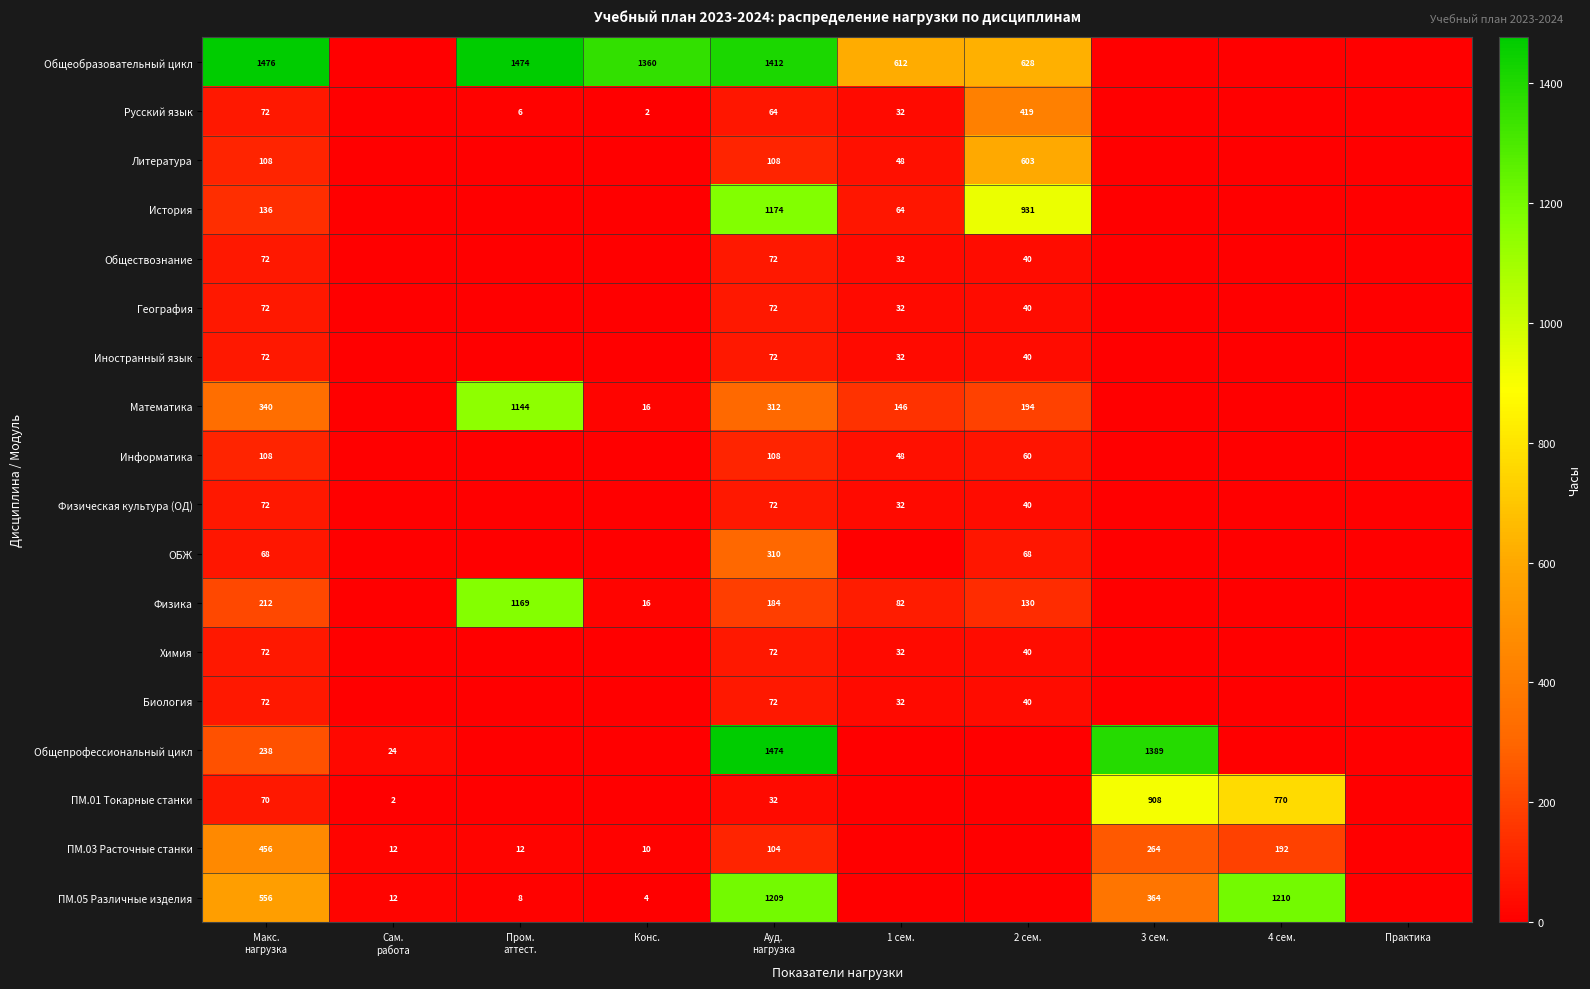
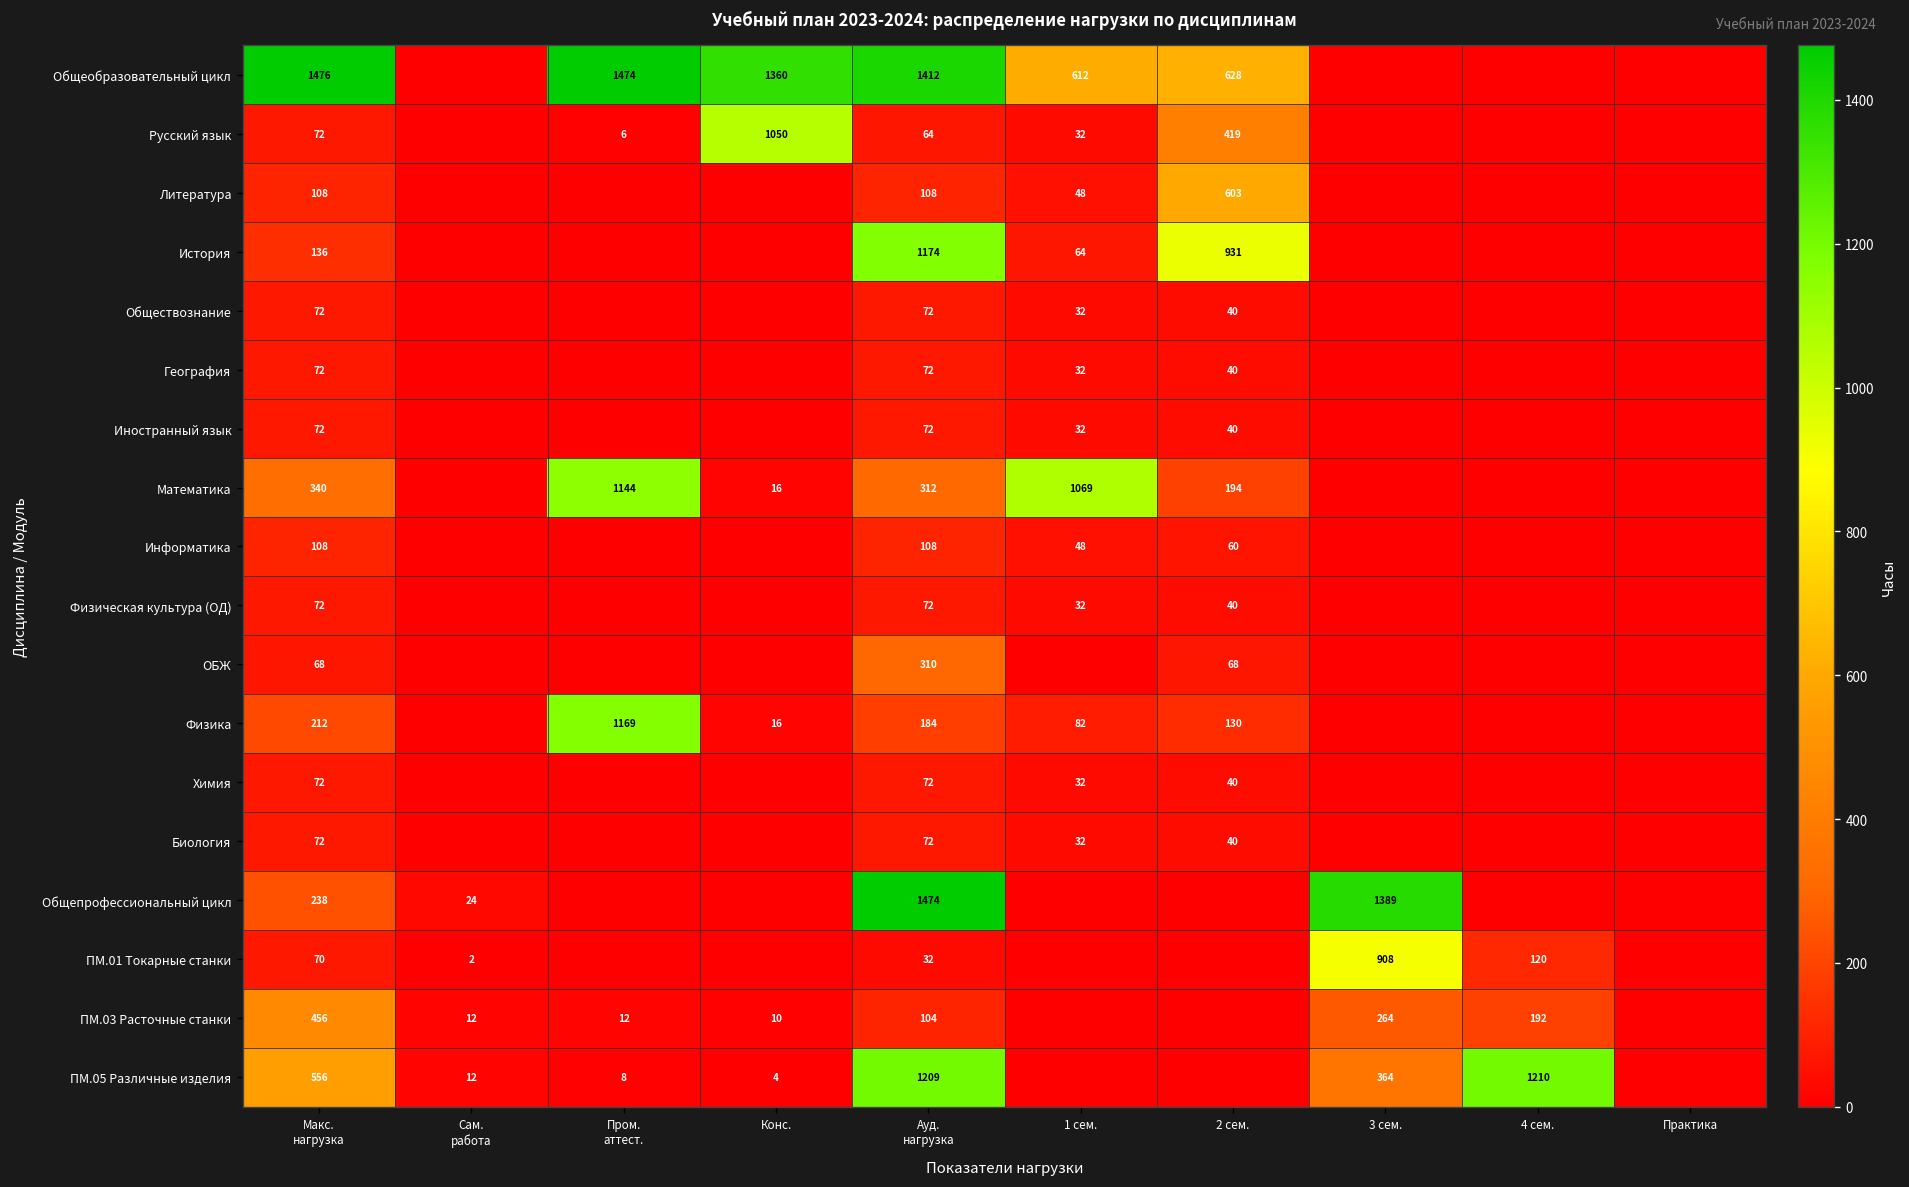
  {
    "Общеобразовательный цикл": {
      "Макс. нагрузка": 1476,
      "Пром. аттест.": 1474,
      "Конс.": 1360,
      "Ауд. нагрузка": 1412,
      "1 сем.": 612,
      "2 сем.": 628
    },
    "Русский язык": {
      "Макс. нагрузка": 72,
      "Пром. аттест.": 6,
-     "Конс.": 2,
+     "Конс.": 1050,
      "Ауд. нагрузка": 64,
      "1 сем.": 32,
      "2 сем.": 419
    },
    "Литература": {
      "Макс. нагрузка": 108,
      "Ауд. нагрузка": 108,
      "1 сем.": 48,
      "2 сем.": 603
    },
    "История": {
      "Макс. нагрузка": 136,
      "Ауд. нагрузка": 1174,
      "1 сем.": 64,
      "2 сем.": 931
    },
    "Обществознание": {
      "Макс. нагрузка": 72,
      "Ауд. нагрузка": 72,
      "1 сем.": 32,
      "2 сем.": 40
    },
    "География": {
      "Макс. нагрузка": 72,
      "Ауд. нагрузка": 72,
      "1 сем.": 32,
      "2 сем.": 40
    },
    "Иностранный язык": {
      "Макс. нагрузка": 72,
      "Ауд. нагрузка": 72,
      "1 сем.": 32,
      "2 сем.": 40
    },
    "Математика": {
      "Макс. нагрузка": 340,
      "Пром. аттест.": 1144,
      "Конс.": 16,
      "Ауд. нагрузка": 312,
-     "1 сем.": 146,
+     "1 сем.": 1069,
      "2 сем.": 194
    },
    "Информатика": {
      "Макс. нагрузка": 108,
      "Ауд. нагрузка": 108,
      "1 сем.": 48,
      "2 сем.": 60
    },
    "Физическая культура (ОД)": {
      "Макс. нагрузка": 72,
      "Ауд. нагрузка": 72,
      "1 сем.": 32,
      "2 сем.": 40
    },
    "ОБЖ": {
      "Макс. нагрузка": 68,
      "Ауд. нагрузка": 310,
      "2 сем.": 68
    },
    "Физика": {
      "Макс. нагрузка": 212,
      "Пром. аттест.": 1169,
      "Конс.": 16,
      "Ауд. нагрузка": 184,
      "1 сем.": 82,
      "2 сем.": 130
    },
    "Химия": {
      "Макс. нагрузка": 72,
      "Ауд. нагрузка": 72,
      "1 сем.": 32,
      "2 сем.": 40
    },
    "Биология": {
      "Макс. нагрузка": 72,
      "Ауд. нагрузка": 72,
      "1 сем.": 32,
      "2 сем.": 40
    },
    "Общепрофессиональный цикл": {
      "Макс. нагрузка": 238,
      "Сам. работа": 24,
      "Ауд. нагрузка": 1474,
      "3 сем.": 1389
    },
    "ПМ.01 Токарные станки": {
      "Макс. нагрузка": 70,
      "Сам. работа": 2,
      "Ауд. нагрузка": 32,
      "3 сем.": 908,
-     "4 сем.": 770
+     "4 сем.": 120
    },
    "ПМ.03 Расточные станки": {
      "Макс. нагрузка": 456,
      "Сам. работа": 12,
      "Пром. аттест.": 12,
      "Конс.": 10,
      "Ауд. нагрузка": 104,
      "3 сем.": 264,
      "4 сем.": 192
    },
    "ПМ.05 Различные изделия": {
      "Макс. нагрузка": 556,
      "Сам. работа": 12,
      "Пром. аттест.": 8,
      "Конс.": 4,
      "Ауд. нагрузка": 1209,
      "3 сем.": 364,
      "4 сем.": 1210
    }
  }
